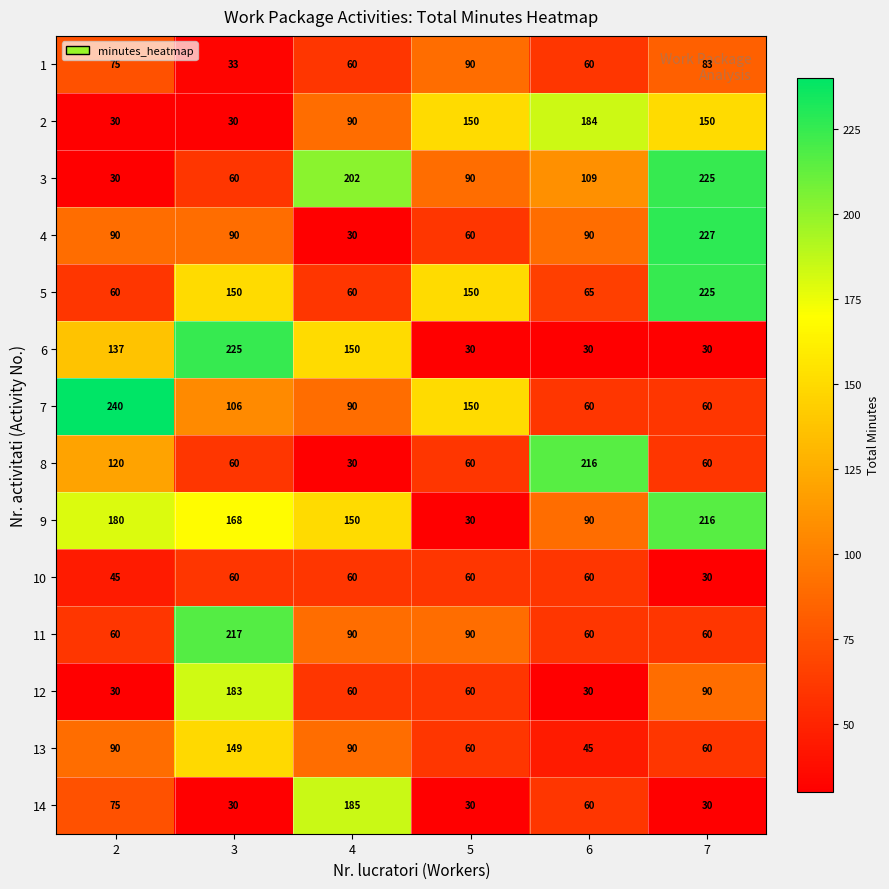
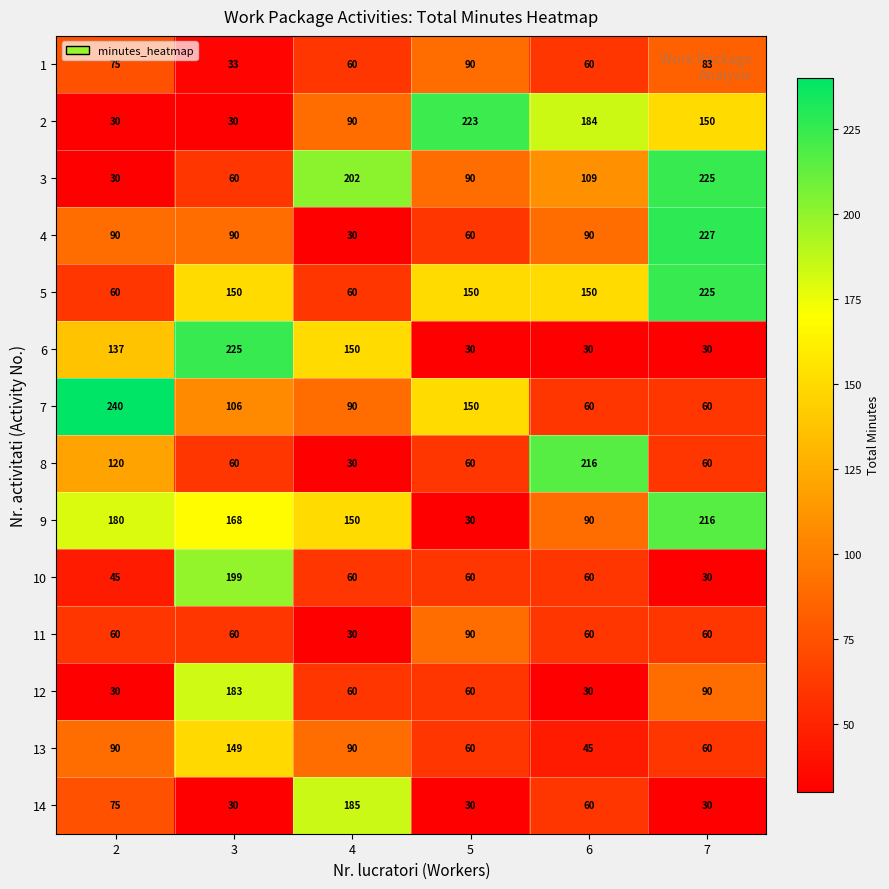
  {
    "1": {
      "3": 33,
      "4": 60,
      "5": 90,
      "6": 60
    },
    "2": {
      "2": 30,
      "3": 30,
      "4": 90,
-     "5": 150,
+     "5": 223,
      "6": 184,
      "7": 150
    },
    "3": {
      "2": 30,
      "3": 60,
      "4": 202,
      "5": 90,
      "6": 109,
      "7": 225
    },
    "4": {
      "2": 90,
      "3": 90,
      "4": 30,
      "5": 60,
      "6": 90,
      "7": 227
    },
    "5": {
      "2": 60,
      "3": 150,
      "4": 60,
      "5": 150,
-     "6": 65,
+     "6": 150,
      "7": 225
    },
    "6": {
      "2": 137,
      "3": 225,
      "4": 150,
      "5": 30,
      "6": 30,
      "7": 30
    },
    "7": {
      "2": 240,
      "3": 106,
      "4": 90,
      "5": 150,
      "6": 60,
      "7": 60
    },
    "8": {
      "2": 120,
      "3": 60,
      "4": 30,
      "5": 60,
      "6": 216,
      "7": 60
    },
    "9": {
      "2": 180,
      "3": 168,
      "4": 150,
      "5": 30,
      "6": 90,
      "7": 216
    },
    "10": {
      "2": 45,
-     "3": 60,
+     "3": 199,
      "4": 60,
      "5": 60,
      "6": 60,
      "7": 30
    },
    "11": {
      "2": 60,
-     "3": 217,
-     "4": 90,
+     "3": 60,
+     "4": 30,
      "5": 90,
      "6": 60,
      "7": 60
    },
    "12": {
      "2": 30,
      "3": 183,
      "4": 60,
      "5": 60,
      "6": 30,
      "7": 90
    },
    "13": {
      "2": 90,
      "3": 149,
      "4": 90,
      "5": 60,
      "6": 45,
      "7": 60
    },
    "14": {
      "2": 75,
      "3": 30,
      "4": 185,
      "5": 30,
      "6": 60,
      "7": 30
    }
  }
